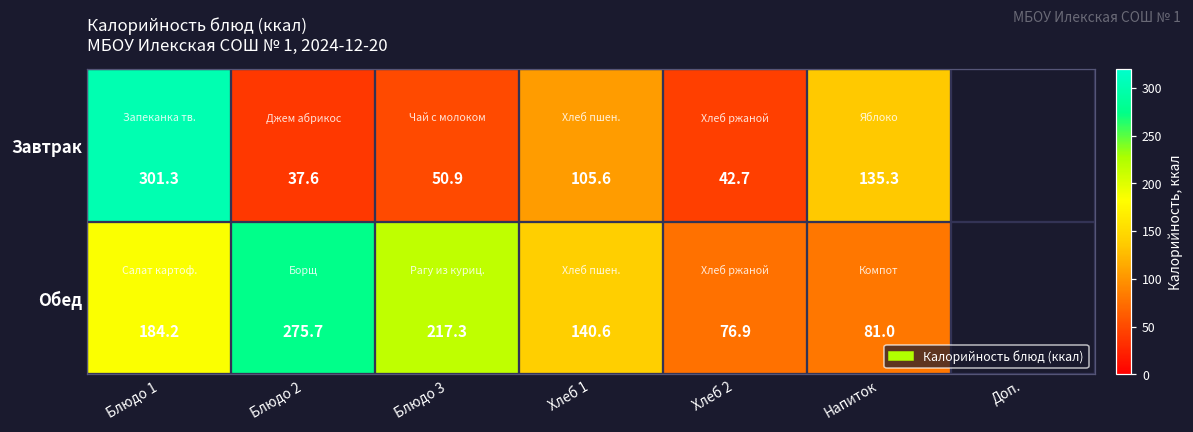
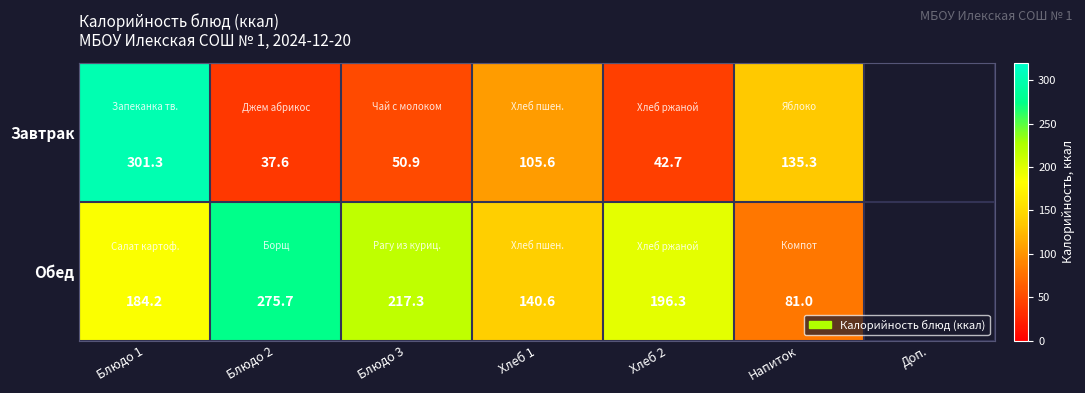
  {
    "Обед": {
-     "Хлеб 2": 76.9
+     "Хлеб 2": 196.3
    }
  }
